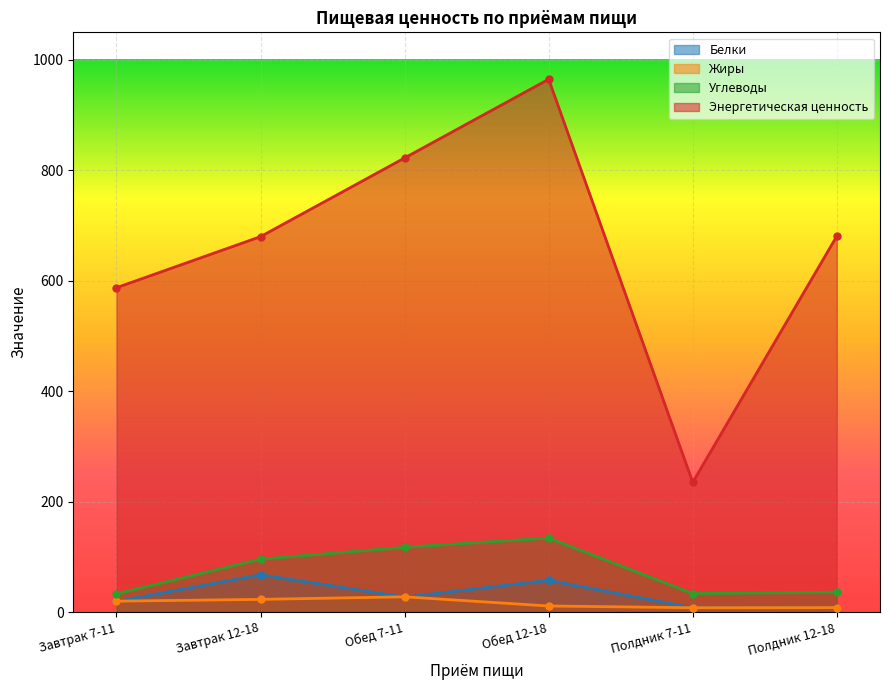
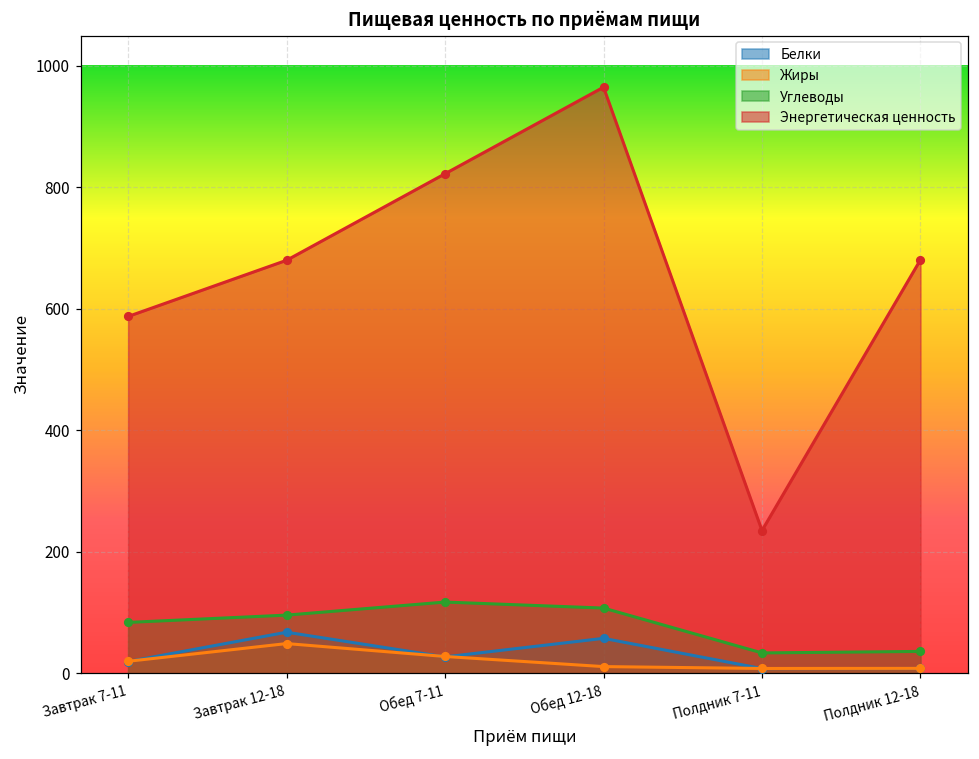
  {
    "Белки": {
      "Завтрак 12-18": 70,
      "Обед 12-18": 60
    },
    "Жиры": {
-     "Завтрак 12-18": 20,
+     "Завтрак 12-18": 50,
      "Обед 12-18": 10
    },
    "Углеводы": {
-     "Завтрак 7-11": 30,
+     "Завтрак 7-11": 80,
      "Завтрак 12-18": 100,
      "Обед 7-11": 120,
-     "Обед 12-18": 130,
+     "Обед 12-18": 110,
      "Полдник 7-11": 30,
      "Полдник 12-18": 40
    },
    "Энергетическая ценность": {
      "Завтрак 7-11": 590,
      "Завтрак 12-18": 680,
      "Обед 7-11": 820,
      "Обед 12-18": 970,
      "Полдник 7-11": 240,
      "Полдник 12-18": 680
    }
  }
